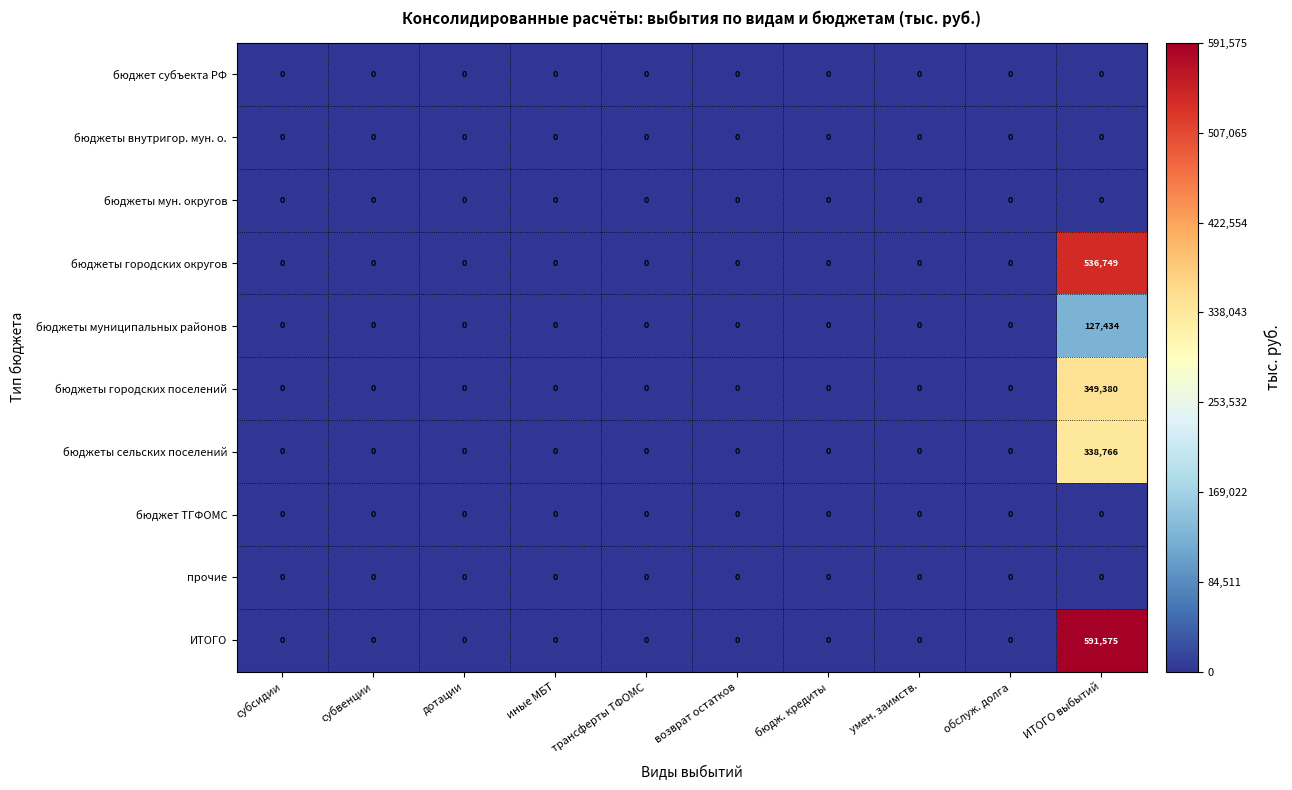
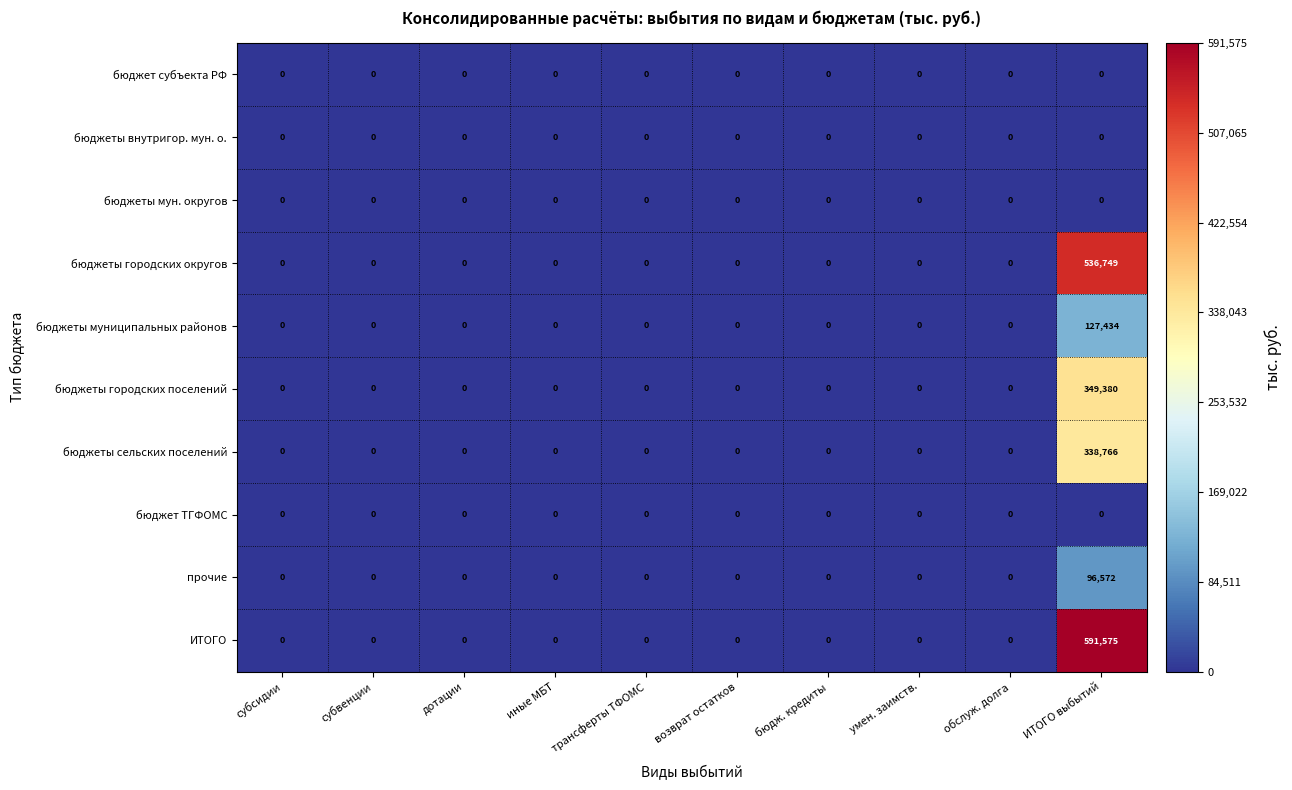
  {
    "бюджет субъекта РФ": {
      "субсидии": "0",
      "субвенции": "0",
      "дотации": "0",
      "иные МБТ": "0",
      "трансферты ТФОМС": "0",
      "возврат остатков": "0",
      "бюдж. кредиты": "0",
      "умен. заимств.": "0",
      "обслуж. долга": "0",
      "ИТОГО выбытий": "0"
    },
    "бюджеты внутригор. мун. о.": {
      "субсидии": "0",
      "субвенции": "0",
      "дотации": "0",
      "иные МБТ": "0",
      "трансферты ТФОМС": "0",
      "возврат остатков": "0",
      "бюдж. кредиты": "0",
      "умен. заимств.": "0",
      "обслуж. долга": "0",
      "ИТОГО выбытий": "0"
    },
    "бюджеты мун. округов": {
      "субсидии": "0",
      "субвенции": "0",
      "дотации": "0",
      "иные МБТ": "0",
      "трансферты ТФОМС": "0",
      "возврат остатков": "0",
      "бюдж. кредиты": "0",
      "умен. заимств.": "0",
      "обслуж. долга": "0",
      "ИТОГО выбытий": "0"
    },
    "бюджеты городских округов": {
      "субсидии": "0",
      "субвенции": "0",
      "дотации": "0",
      "иные МБТ": "0",
      "трансферты ТФОМС": "0",
      "возврат остатков": "0",
      "бюдж. кредиты": "0",
      "умен. заимств.": "0",
      "обслуж. долга": "0",
      "ИТОГО выбытий": "536,749"
    },
    "бюджеты муниципальных районов": {
      "субсидии": "0",
      "субвенции": "0",
      "дотации": "0",
      "иные МБТ": "0",
      "трансферты ТФОМС": "0",
      "возврат остатков": "0",
      "бюдж. кредиты": "0",
      "умен. заимств.": "0",
      "обслуж. долга": "0",
      "ИТОГО выбытий": "127,434"
    },
    "бюджеты городских поселений": {
      "субсидии": "0",
      "субвенции": "0",
      "дотации": "0",
      "иные МБТ": "0",
      "трансферты ТФОМС": "0",
      "возврат остатков": "0",
      "бюдж. кредиты": "0",
      "умен. заимств.": "0",
      "обслуж. долга": "0",
      "ИТОГО выбытий": "349,380"
    },
    "бюджеты сельских поселений": {
      "субсидии": "0",
      "субвенции": "0",
      "дотации": "0",
      "иные МБТ": "0",
      "трансферты ТФОМС": "0",
      "возврат остатков": "0",
      "бюдж. кредиты": "0",
      "умен. заимств.": "0",
      "обслуж. долга": "0",
      "ИТОГО выбытий": "338,766"
    },
    "бюджет ТГФОМС": {
      "субсидии": "0",
      "субвенции": "0",
      "дотации": "0",
      "иные МБТ": "0",
      "трансферты ТФОМС": "0",
      "возврат остатков": "0",
      "бюдж. кредиты": "0",
      "умен. заимств.": "0",
      "обслуж. долга": "0",
      "ИТОГО выбытий": "0"
    },
    "прочие": {
      "субсидии": "0",
      "субвенции": "0",
      "дотации": "0",
      "иные МБТ": "0",
      "трансферты ТФОМС": "0",
      "возврат остатков": "0",
      "бюдж. кредиты": "0",
      "умен. заимств.": "0",
      "обслуж. долга": "0",
-     "ИТОГО выбытий": "0"
+     "ИТОГО выбытий": "96,572"
    },
    "ИТОГО": {
      "субсидии": "0",
      "субвенции": "0",
      "дотации": "0",
      "иные МБТ": "0",
      "трансферты ТФОМС": "0",
      "возврат остатков": "0",
      "бюдж. кредиты": "0",
      "умен. заимств.": "0",
      "обслуж. долга": "0",
      "ИТОГО выбытий": "591,575"
    }
  }
